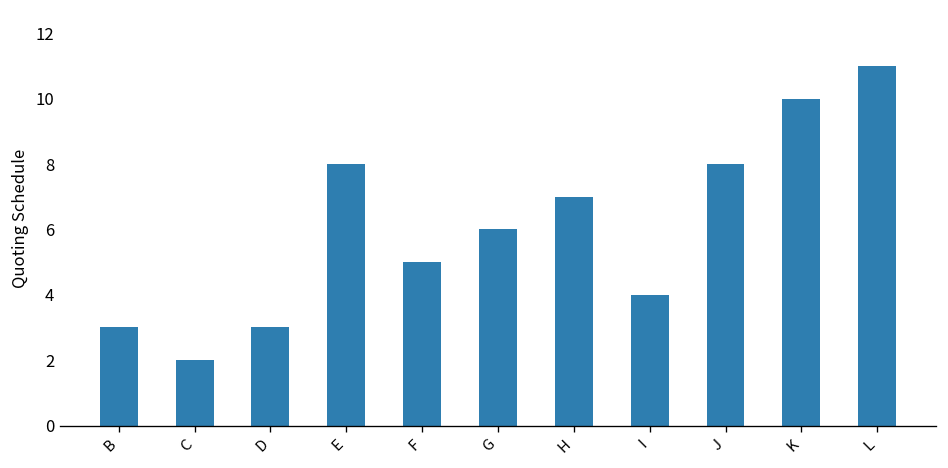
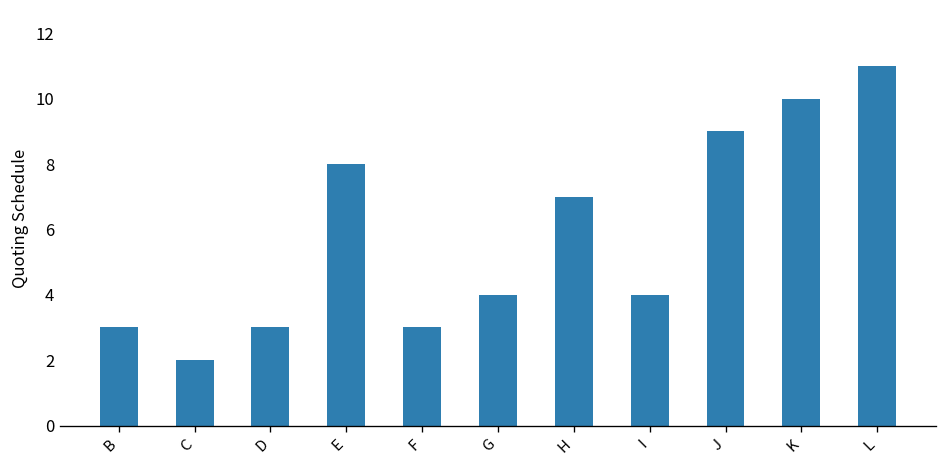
  {
    "B": 3,
    "C": 2,
    "D": 3,
    "E": 8,
-   "F": 5,
-   "G": 6,
+   "F": 3,
+   "G": 4,
    "H": 7,
    "I": 4,
-   "J": 8,
+   "J": 9,
    "K": 10,
    "L": 11
  }
